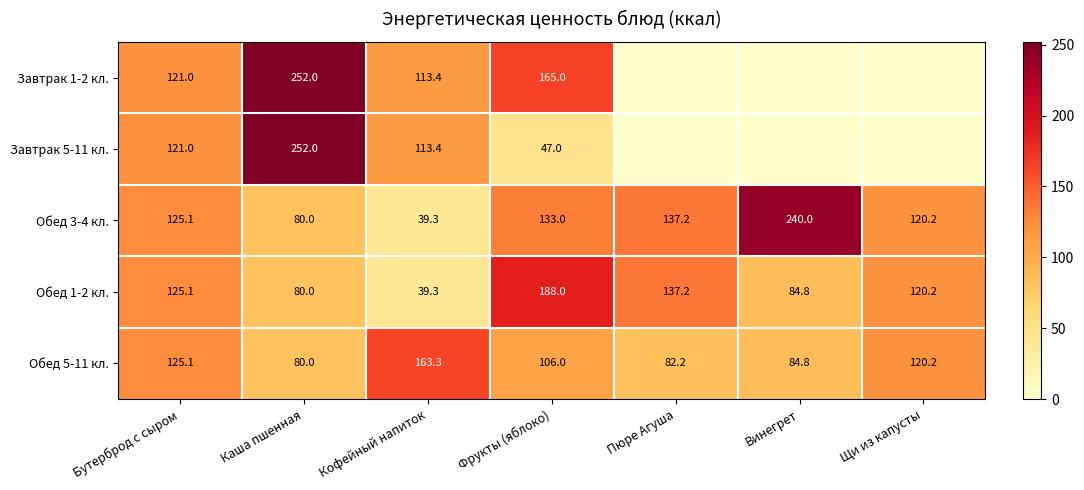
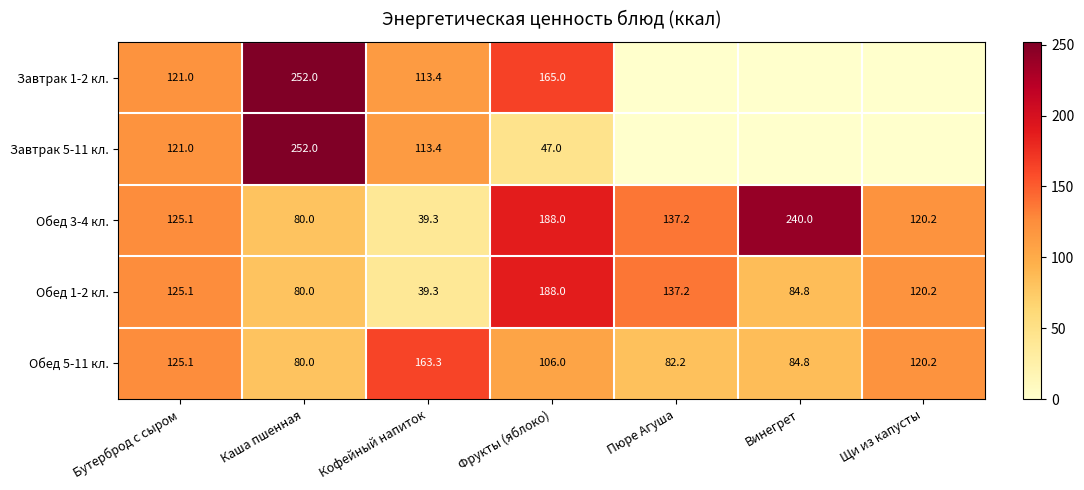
  {
    "Завтрак 1-2 кл.": {
      "Бутерброд с сыром": 121.0,
      "Каша пшенная": 252.0,
      "Кофейный напиток": 113.4,
      "Фрукты (яблоко)": 165.0
    },
    "Завтрак 5-11 кл.": {
      "Бутерброд с сыром": 121.0,
      "Каша пшенная": 252.0,
      "Кофейный напиток": 113.4,
      "Фрукты (яблоко)": 47.0
    },
    "Обед 3-4 кл.": {
      "Бутерброд с сыром": 125.1,
      "Каша пшенная": 80.0,
      "Кофейный напиток": 39.3,
-     "Фрукты (яблоко)": 133.0,
+     "Фрукты (яблоко)": 188.0,
      "Пюре Агуша": 137.2,
      "Винегрет": 240.0,
      "Щи из капусты": 120.2
    },
    "Обед 1-2 кл.": {
      "Бутерброд с сыром": 125.1,
      "Каша пшенная": 80.0,
      "Кофейный напиток": 39.3,
      "Фрукты (яблоко)": 188.0,
      "Пюре Агуша": 137.2,
      "Винегрет": 84.8,
      "Щи из капусты": 120.2
    },
    "Обед 5-11 кл.": {
      "Бутерброд с сыром": 125.1,
      "Каша пшенная": 80.0,
      "Кофейный напиток": 163.3,
      "Фрукты (яблоко)": 106.0,
      "Пюре Агуша": 82.2,
      "Винегрет": 84.8,
      "Щи из капусты": 120.2
    }
  }
